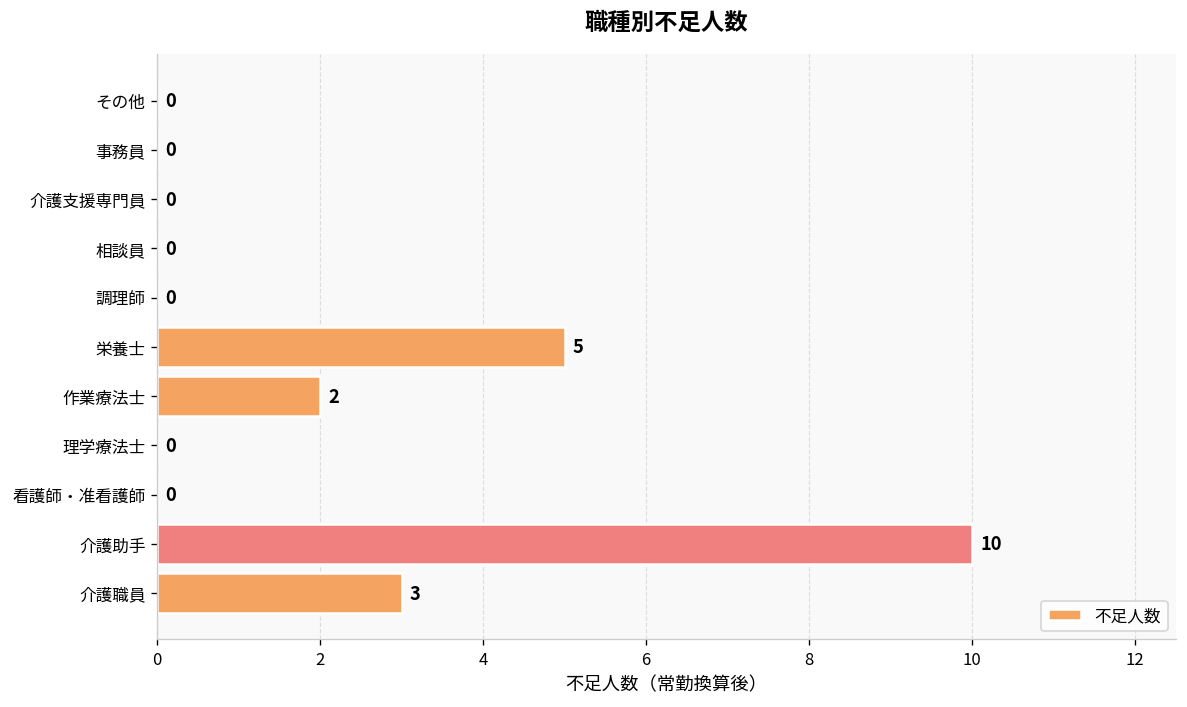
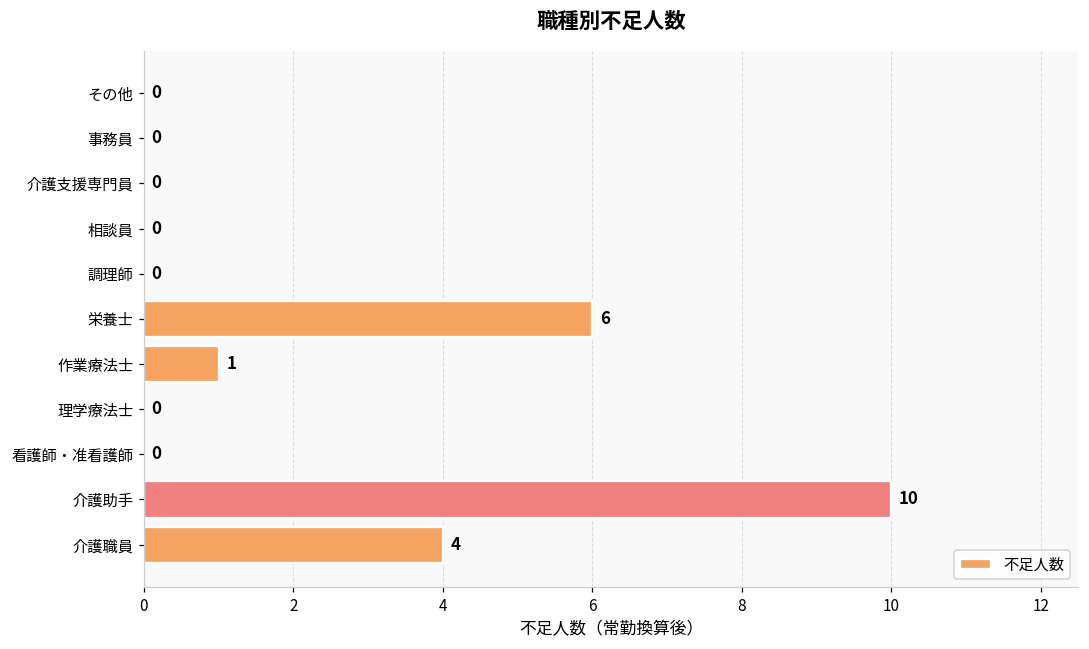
  {
    "その他": 0,
    "事務員": 0,
    "介護支援専門員": 0,
    "相談員": 0,
    "調理師": 0,
-   "栄養士": 5,
-   "作業療法士": 2,
+   "栄養士": 6,
+   "作業療法士": 1,
    "理学療法士": 0,
    "看護師・准看護師": 0,
    "介護助手": 10,
-   "介護職員": 3
+   "介護職員": 4
  }
